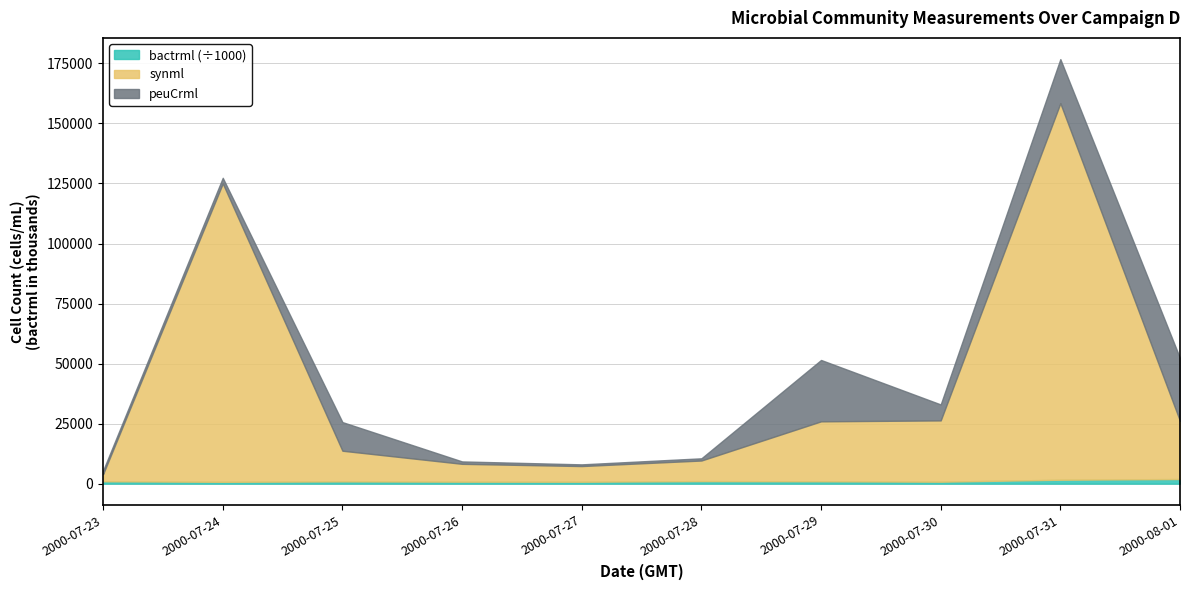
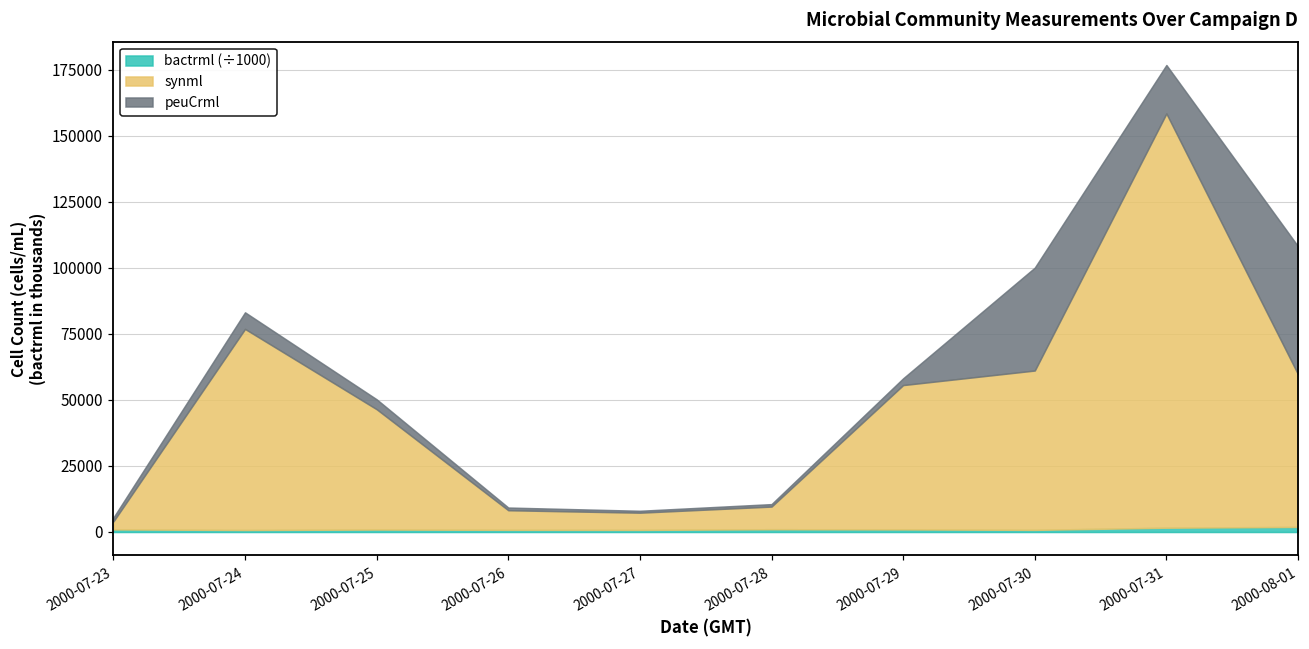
  {
    "bactrml (÷1000)": {
      "2000-07-28": 1000,
      "2000-07-31": 2000,
      "2000-08-01": 2000
    },
    "synml": {
      "2000-07-23": 3000,
-     "2000-07-24": 124000,
-     "2000-07-25": 13000,
-     "2000-07-29": 25000,
-     "2000-07-30": 26000,
+     "2000-07-24": 76000,
+     "2000-07-25": 46000,
+     "2000-07-29": 55000,
+     "2000-07-30": 60000,
      "2000-07-31": 157000,
-     "2000-08-01": 24000
+     "2000-08-01": 58000
    },
    "peuCrml": {
      "2000-07-23": 1000,
-     "2000-07-24": 2000,
-     "2000-07-25": 12000,
-     "2000-07-29": 26000,
-     "2000-07-30": 7000,
+     "2000-07-24": 6000,
+     "2000-07-25": 4000,
+     "2000-07-29": 3000,
+     "2000-07-30": 39000,
      "2000-07-31": 18000,
-     "2000-08-01": 26000
+     "2000-08-01": 48000
    }
  }
